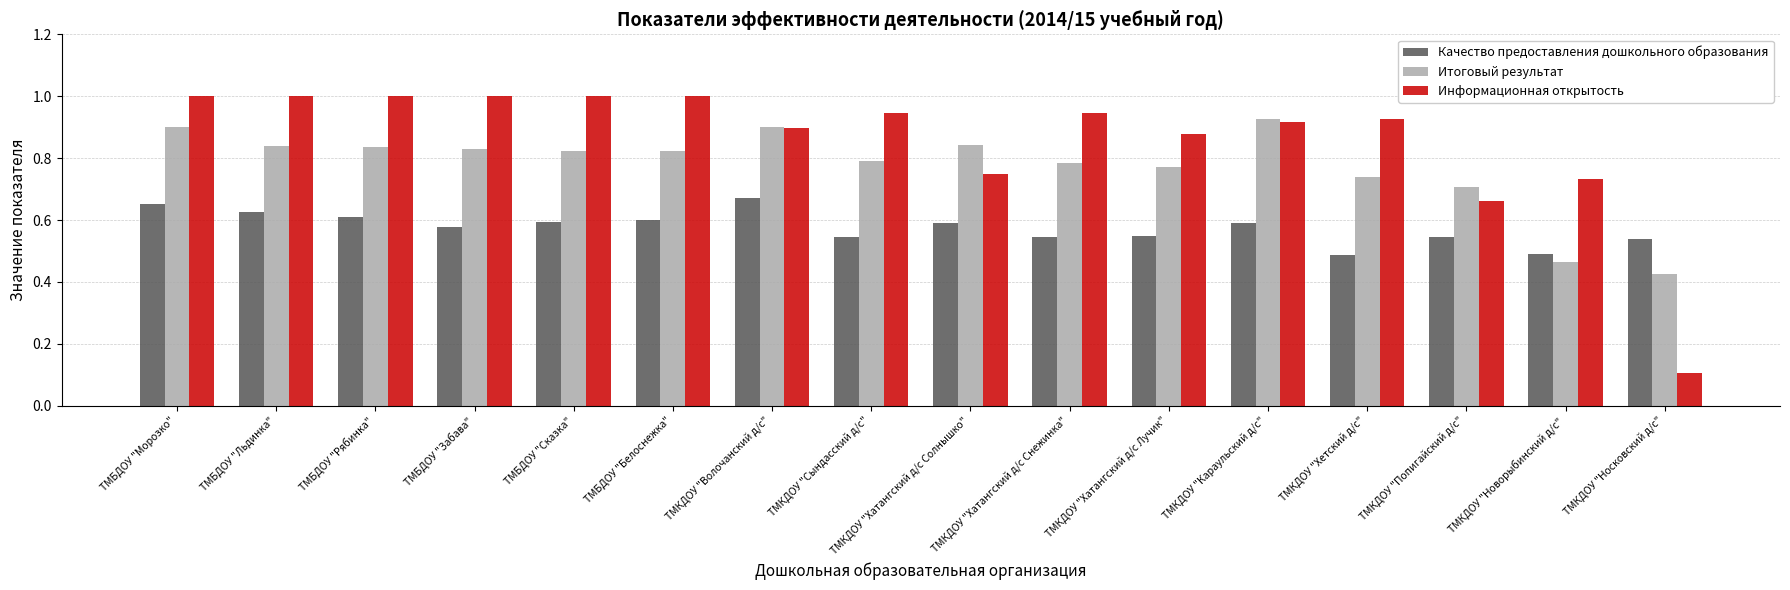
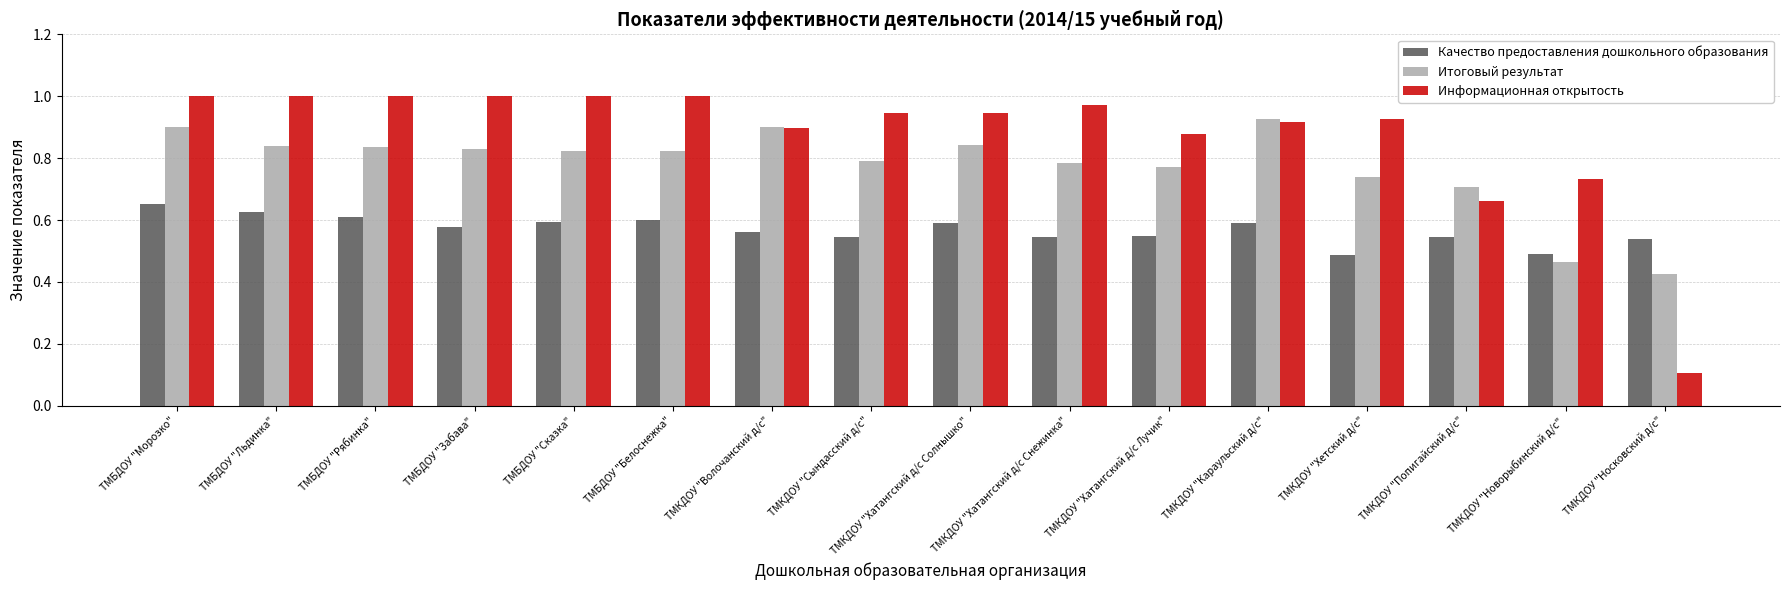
  {
    "Качество предоставления дошкольного образования": {
      "ТМБДОУ \"Морозко\"": 0.65,
      "ТМБДОУ \"Льдинка\"": 0.63,
      "ТМБДОУ \"Рябинка\"": 0.61,
      "ТМБДОУ \"Забава\"": 0.58,
      "ТМБДОУ \"Сказка\"": 0.59,
      "ТМБДОУ \"Белоснежка\"": 0.60,
-     "ТМКДОУ \"Волочанский д/с\"": 0.67,
+     "ТМКДОУ \"Волочанский д/с\"": 0.56,
      "ТМКДОУ \"Сындасский д/с\"": 0.55,
      "ТМКДОУ \"Хатангский д/с Солнышко\"": 0.59,
      "ТМКДОУ \"Хатангский д/с Снежинка\"": 0.55,
      "ТМКДОУ \"Хатангский д/с Лучик\"": 0.55,
      "ТМКДОУ \"Караульский д/с\"": 0.59,
      "ТМКДОУ \"Хетский д/с\"": 0.49,
      "ТМКДОУ \"Попигайский д/с\"": 0.55,
      "ТМКДОУ \"Новорыбинский д/с\"": 0.49,
      "ТМКДОУ \"Носковский д/с\"": 0.54
    },
    "Итоговый результат": {
      "ТМБДОУ \"Морозко\"": 0.90,
      "ТМБДОУ \"Льдинка\"": 0.84,
      "ТМБДОУ \"Рябинка\"": 0.84,
      "ТМБДОУ \"Забава\"": 0.83,
      "ТМБДОУ \"Сказка\"": 0.82,
      "ТМБДОУ \"Белоснежка\"": 0.82,
      "ТМКДОУ \"Волочанский д/с\"": 0.90,
      "ТМКДОУ \"Сындасский д/с\"": 0.79,
      "ТМКДОУ \"Хатангский д/с Солнышко\"": 0.84,
      "ТМКДОУ \"Хатангский д/с Снежинка\"": 0.78,
      "ТМКДОУ \"Хатангский д/с Лучик\"": 0.77,
      "ТМКДОУ \"Караульский д/с\"": 0.93,
      "ТМКДОУ \"Хетский д/с\"": 0.74,
      "ТМКДОУ \"Попигайский д/с\"": 0.71,
      "ТМКДОУ \"Новорыбинский д/с\"": 0.46,
      "ТМКДОУ \"Носковский д/с\"": 0.43
    },
    "Информационная открытость": {
      "ТМБДОУ \"Морозко\"": 1.00,
      "ТМБДОУ \"Льдинка\"": 1.00,
      "ТМБДОУ \"Рябинка\"": 1.00,
      "ТМБДОУ \"Забава\"": 1.00,
      "ТМБДОУ \"Сказка\"": 1.00,
      "ТМБДОУ \"Белоснежка\"": 1.00,
      "ТМКДОУ \"Волочанский д/с\"": 0.90,
      "ТМКДОУ \"Сындасский д/с\"": 0.95,
-     "ТМКДОУ \"Хатангский д/с Солнышко\"": 0.75,
-     "ТМКДОУ \"Хатангский д/с Снежинка\"": 0.95,
+     "ТМКДОУ \"Хатангский д/с Солнышко\"": 0.95,
+     "ТМКДОУ \"Хатангский д/с Снежинка\"": 0.97,
      "ТМКДОУ \"Хатангский д/с Лучик\"": 0.88,
      "ТМКДОУ \"Караульский д/с\"": 0.92,
      "ТМКДОУ \"Хетский д/с\"": 0.93,
      "ТМКДОУ \"Попигайский д/с\"": 0.66,
      "ТМКДОУ \"Новорыбинский д/с\"": 0.73,
      "ТМКДОУ \"Носковский д/с\"": 0.11
    }
  }
